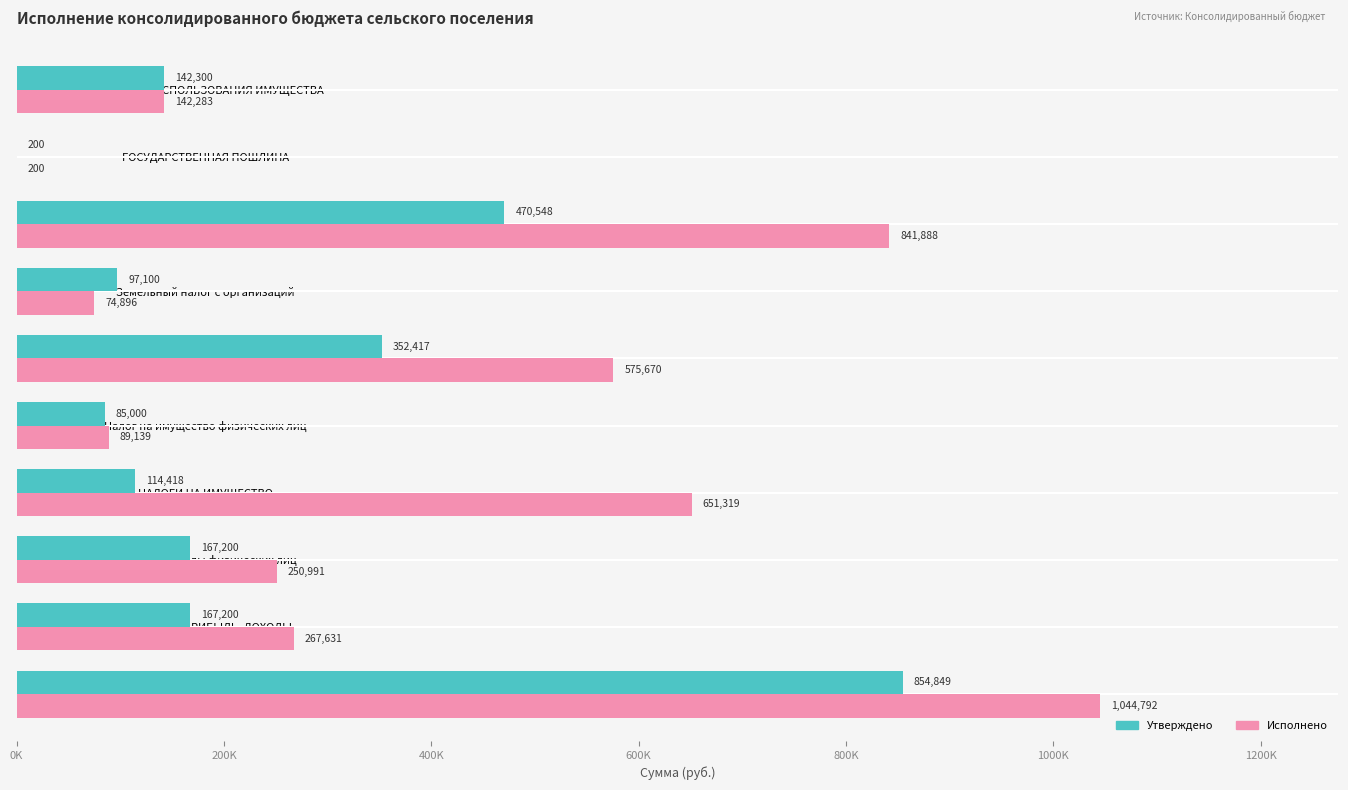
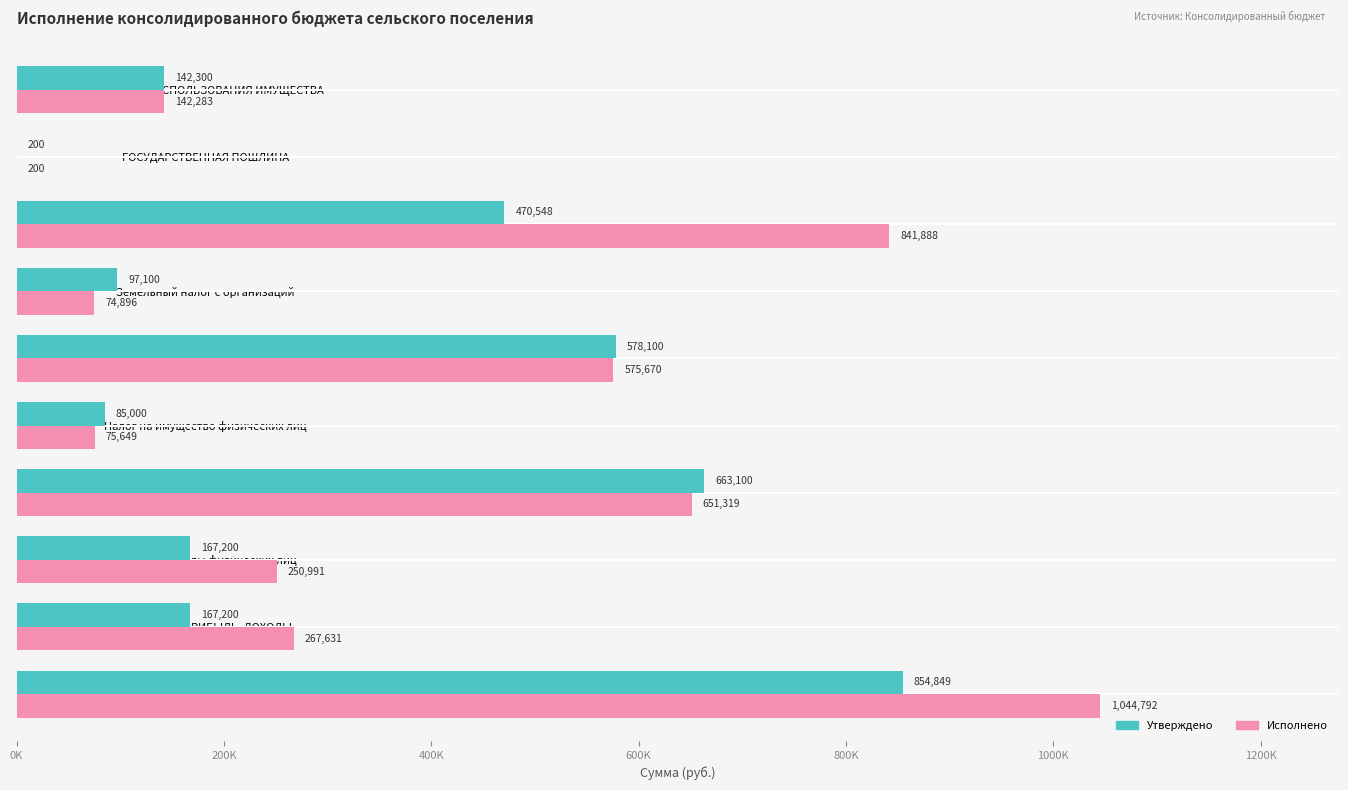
  {
    "Утверждено": {
      "ДОХОДЫ ОТ ИСПОЛЬЗОВАНИЯ ИМУЩЕСТВА": "142,300",
      "ГОСУДАРСТВЕННАЯ ПОШЛИНА": "200",
      "Земельный налог с физических лиц": "470,548",
      "Земельный налог с организаций": "97,100",
-     "Земельный налог": "352,417",
+     "Земельный налог": "578,100",
      "Налог на имущество физических лиц": "85,000",
-     "НАЛОГИ НА ИМУЩЕСТВО": "114,418",
+     "НАЛОГИ НА ИМУЩЕСТВО": "663,100",
      "Налог на доходы физических лиц": "167,200",
      "НАЛОГИ НА ПРИБЫЛЬ, ДОХОДЫ": "167,200",
      "НАЛОГОВЫЕ И НЕНАЛОГОВЫЕ ДОХОДЫ": "854,849"
    },
    "Исполнено": {
      "ДОХОДЫ ОТ ИСПОЛЬЗОВАНИЯ ИМУЩЕСТВА": "142,283",
      "ГОСУДАРСТВЕННАЯ ПОШЛИНА": "200",
      "Земельный налог с физических лиц": "841,888",
      "Земельный налог с организаций": "74,896",
      "Земельный налог": "575,670",
-     "Налог на имущество физических лиц": "89,139",
+     "Налог на имущество физических лиц": "75,649",
      "НАЛОГИ НА ИМУЩЕСТВО": "651,319",
      "Налог на доходы физических лиц": "250,991",
      "НАЛОГИ НА ПРИБЫЛЬ, ДОХОДЫ": "267,631",
      "НАЛОГОВЫЕ И НЕНАЛОГОВЫЕ ДОХОДЫ": "1,044,792"
    }
  }
